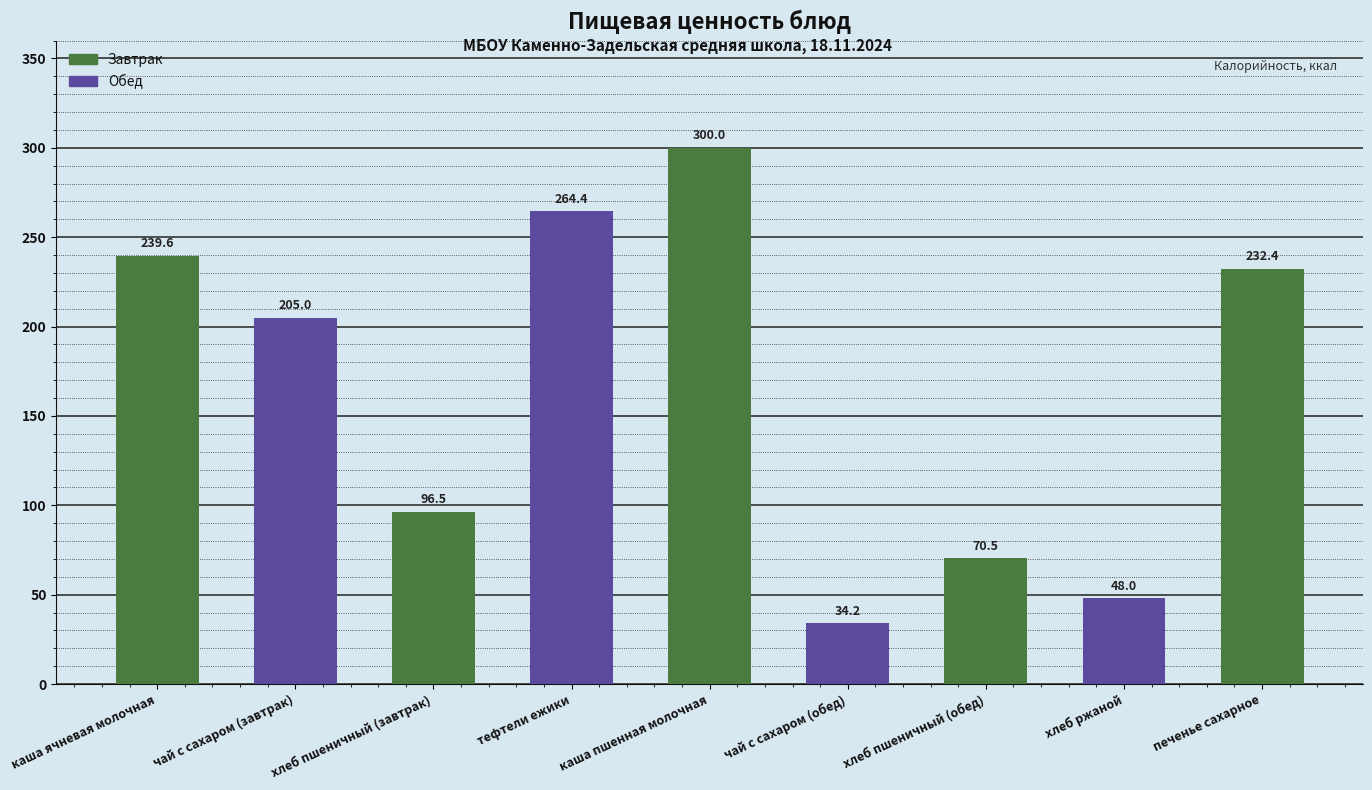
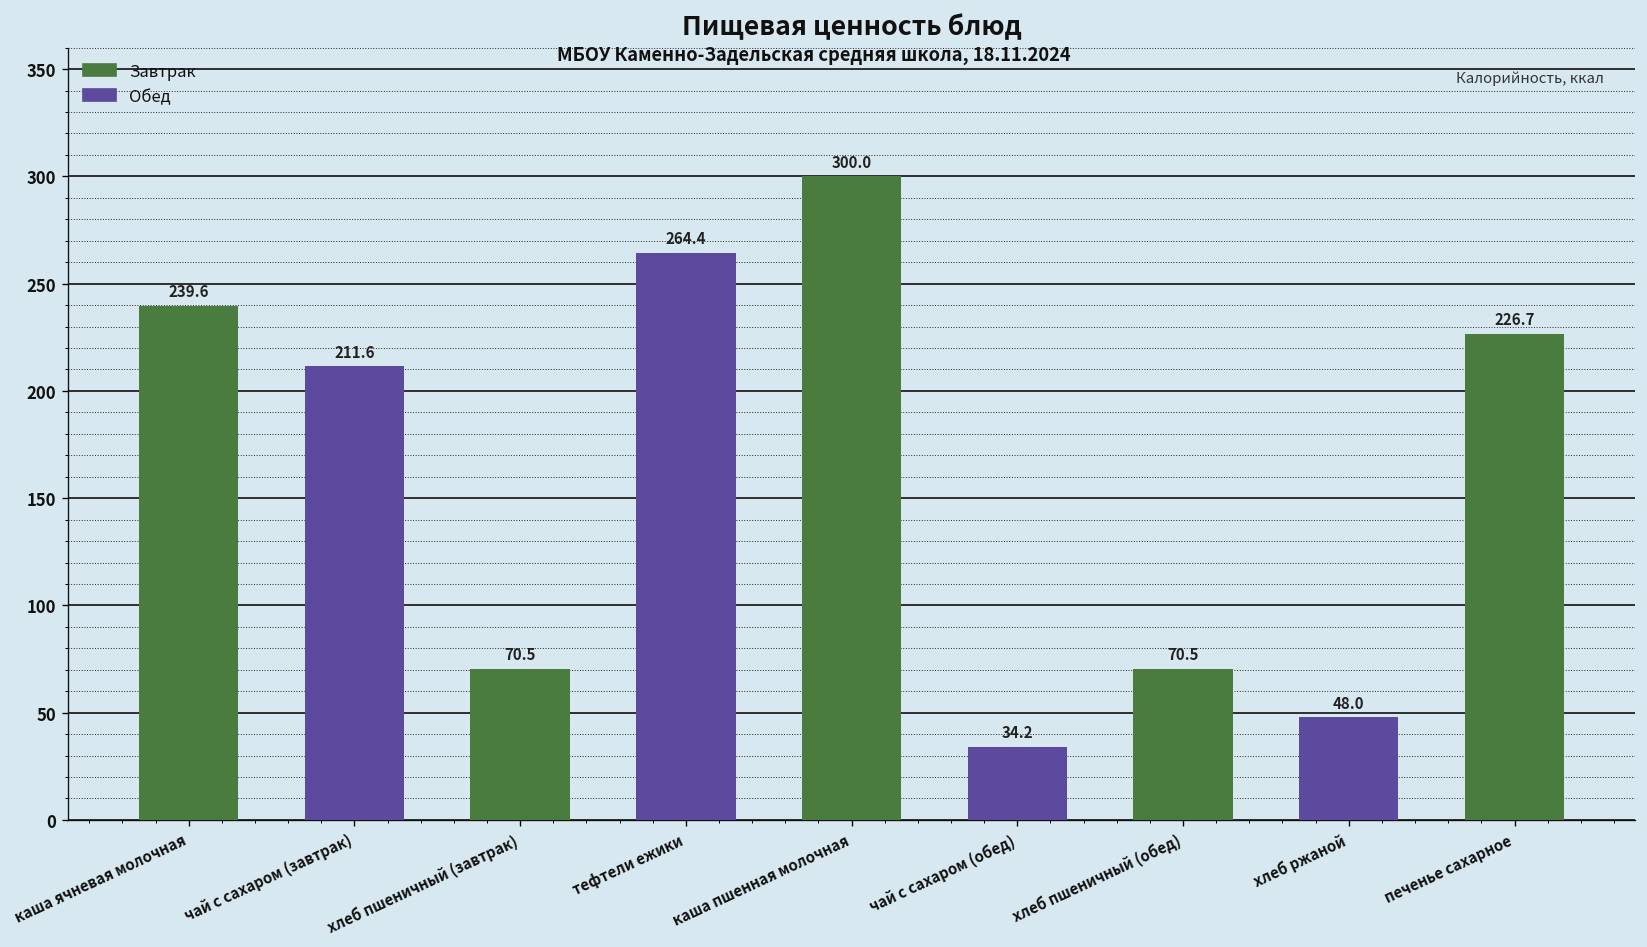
  {
    "каша ячневая молочная": 239.6,
-   "чай с сахаром (завтрак)": 205.0,
-   "хлеб пшеничный (завтрак)": 96.5,
+   "чай с сахаром (завтрак)": 211.6,
+   "хлеб пшеничный (завтрак)": 70.5,
    "тефтели ежики": 264.4,
    "каша пшенная молочная": 300.0,
    "чай с сахаром (обед)": 34.2,
    "хлеб пшеничный (обед)": 70.5,
    "хлеб ржаной": 48.0,
-   "печенье сахарное": 232.4
+   "печенье сахарное": 226.7
  }
